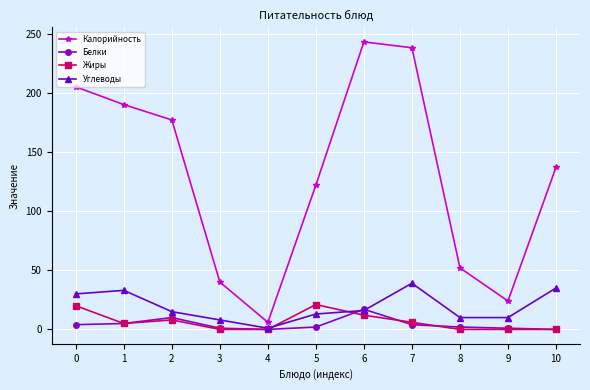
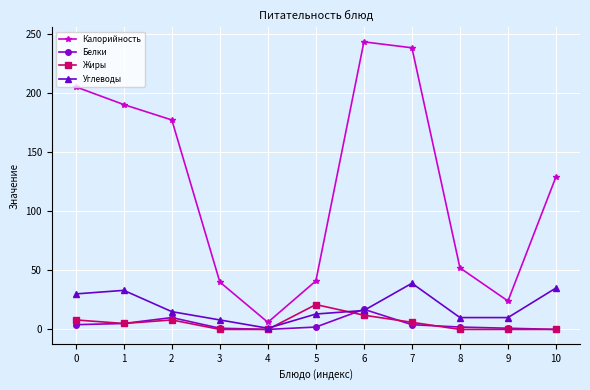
  {
    "Калорийность": {
      "1": 190,
      "2": 177,
      "3": 40,
      "4": 6,
-     "5": 122,
+     "5": 41,
      "6": 243,
      "7": 238,
      "8": 52,
      "9": 24,
-     "10": 137
+     "10": 129
    },
    "Жиры": {
-     "0": 20,
+     "0": 8,
      "5": 21,
      "6": 12
    }
  }
